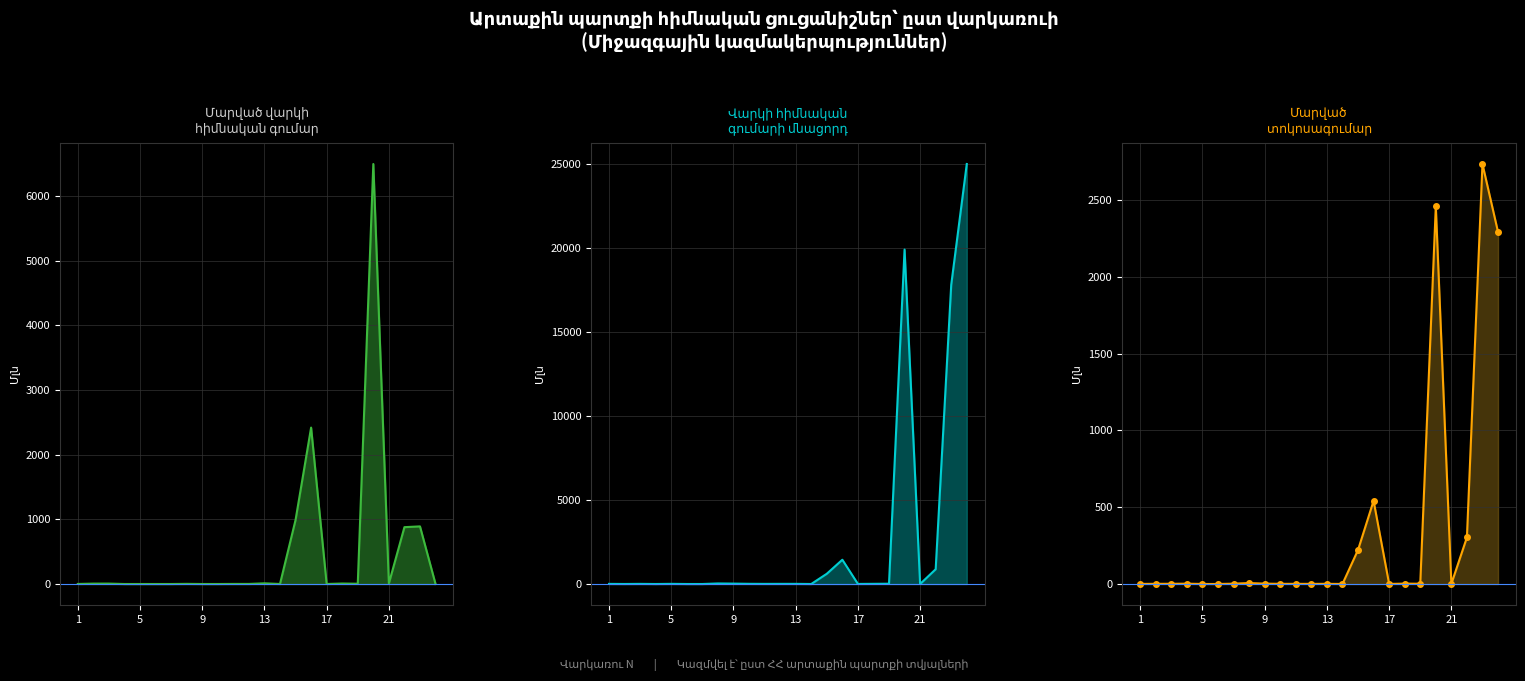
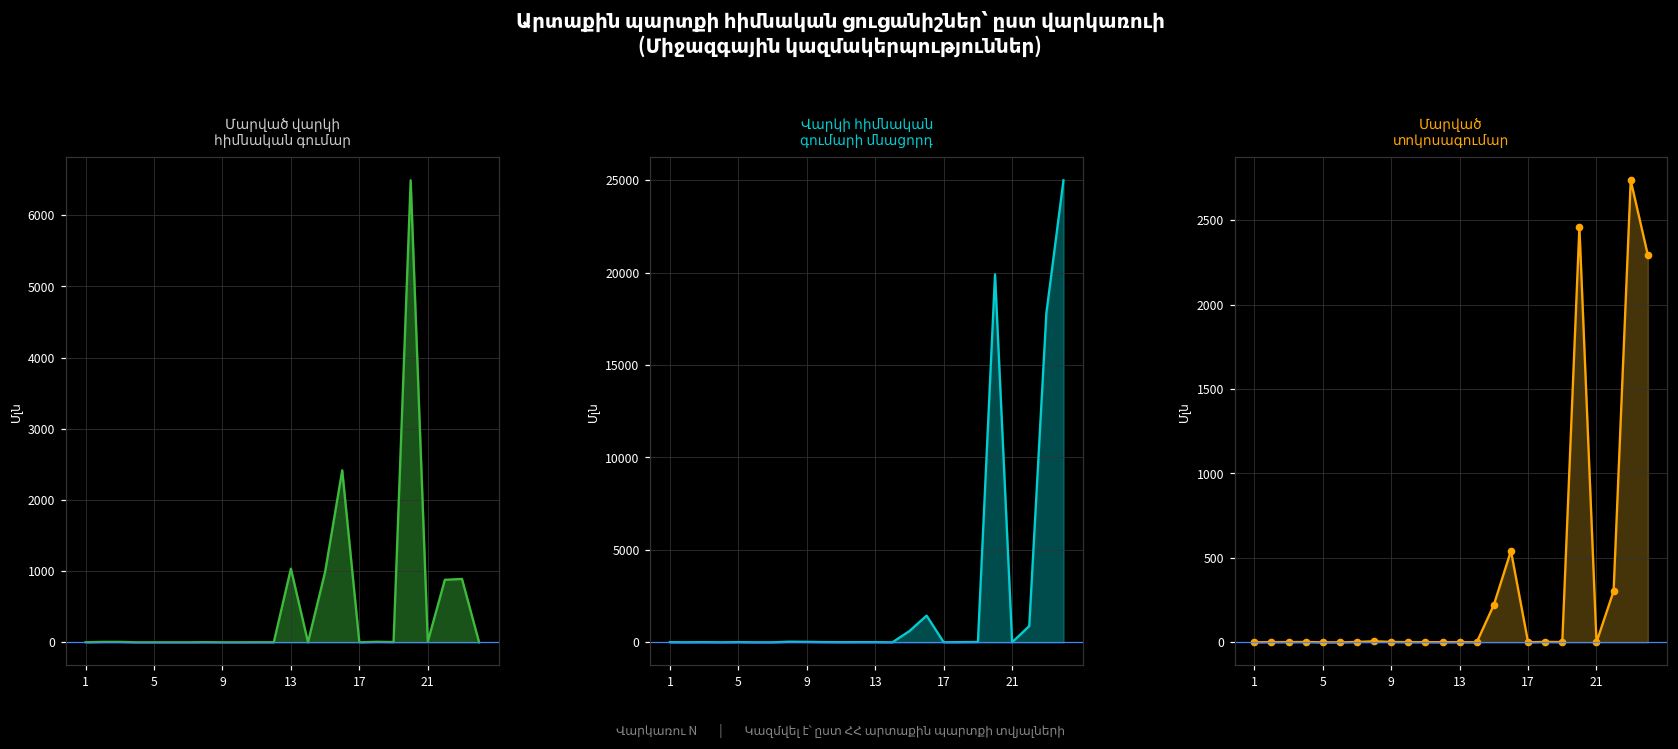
  {
    "Մարված վարկի հիմնական գումար": {
      "1": 0,
      "5": 0,
      "9": 0,
-     "13": 0,
+     "13": 1000,
      "17": 0,
      "21": 0
    },
    "Վարկի հիմնական գումարի մնացորդ": {
      "1": 0,
      "5": 0,
      "9": 0,
      "13": 0,
      "17": 0,
      "21": 0
    },
    "Մարված տոկոսագումար": {
      "1": 0,
      "5": 0,
      "9": 0,
      "13": 0,
      "17": 0,
      "21": 0
    }
  }
